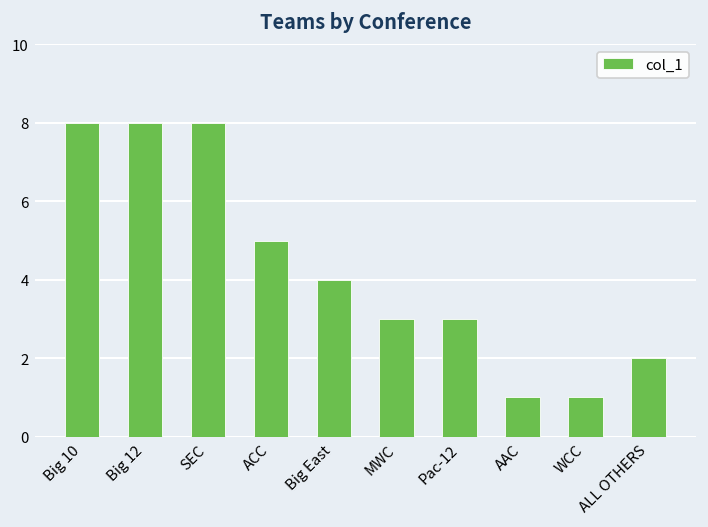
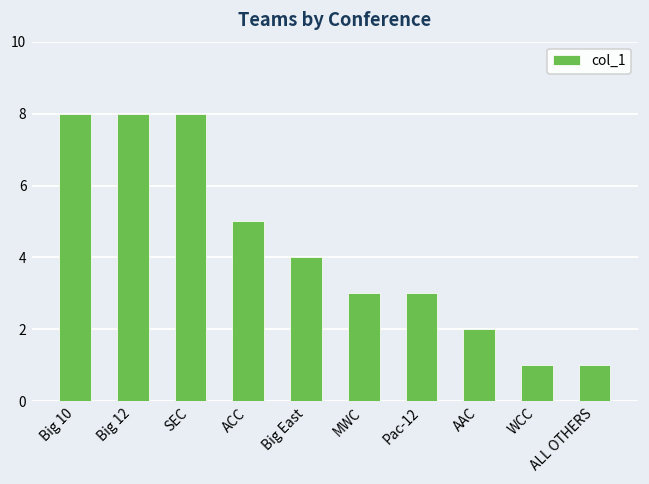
  {
    "Big 10": 8,
    "Big 12": 8,
    "SEC": 8,
    "ACC": 5,
    "Big East": 4,
    "MWC": 3,
    "Pac-12": 3,
-   "AAC": 1,
+   "AAC": 2,
    "WCC": 1,
-   "ALL OTHERS": 2
+   "ALL OTHERS": 1
  }
